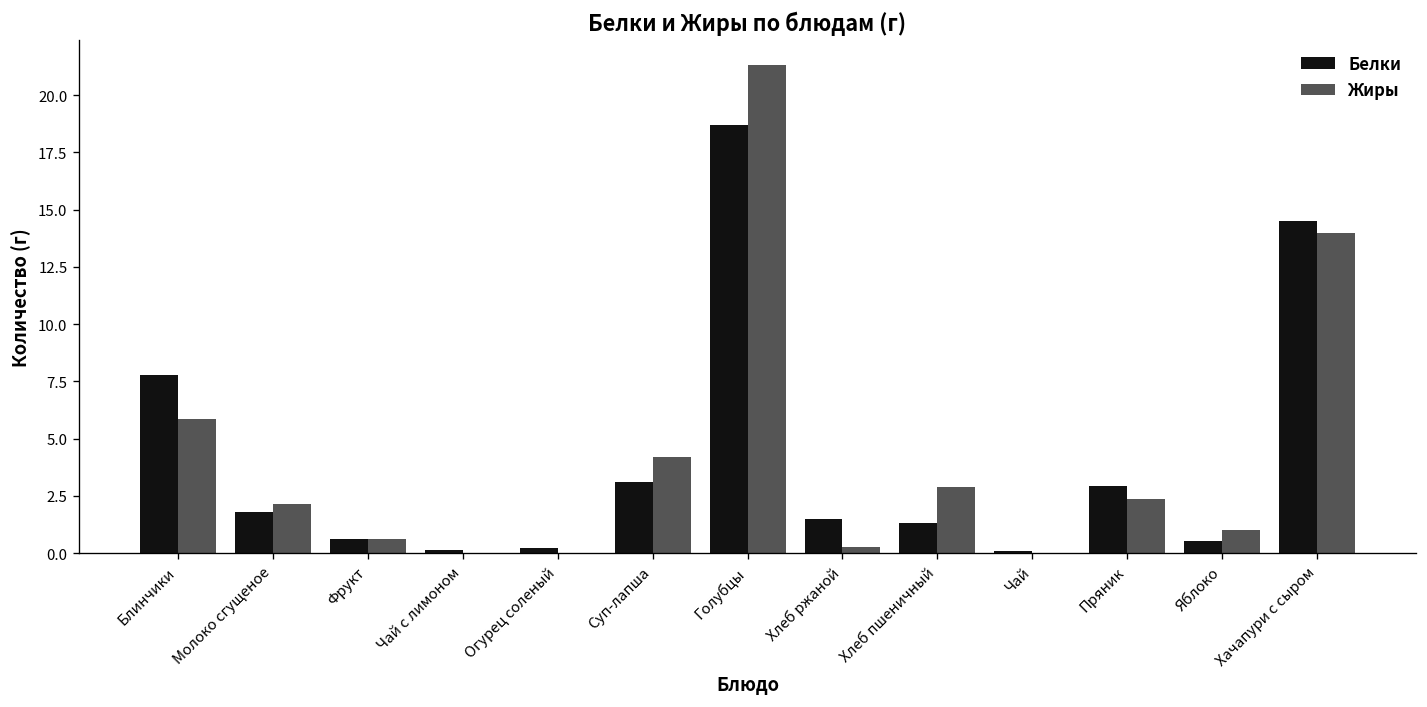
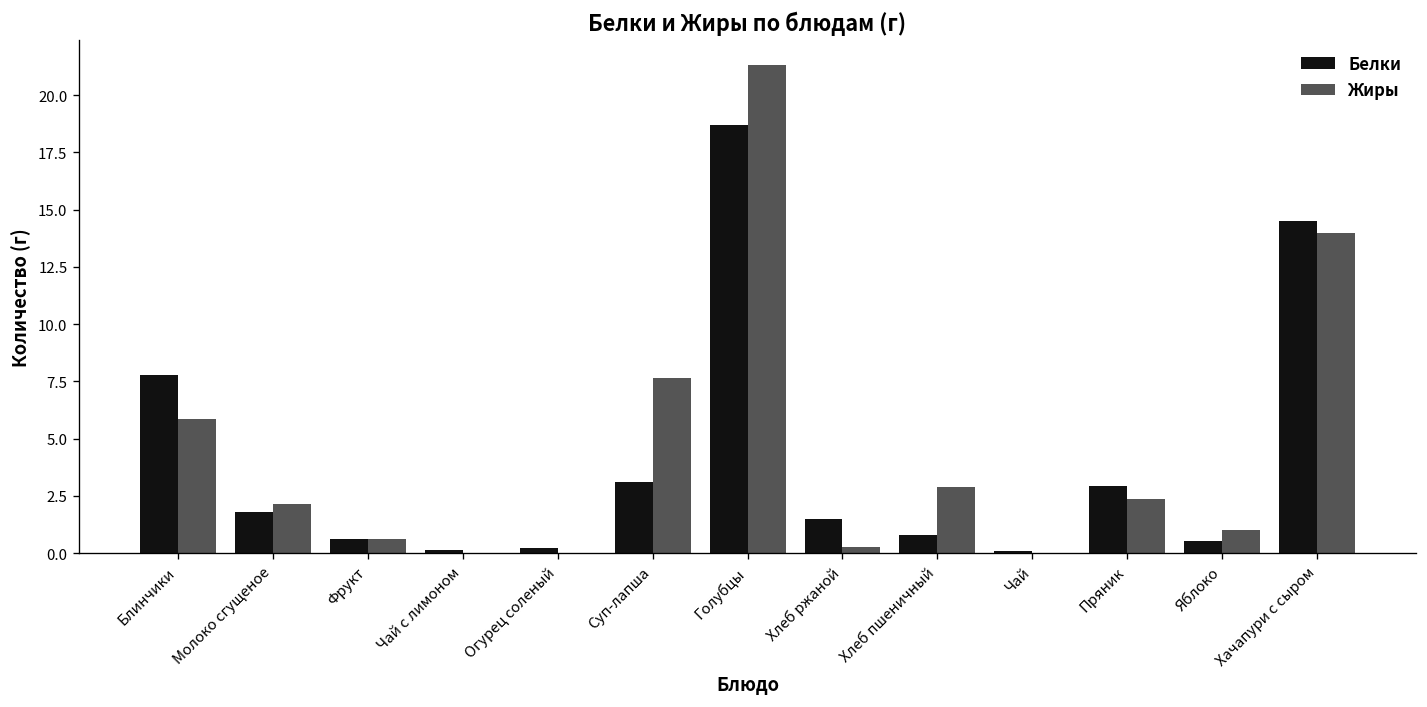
  {
    "Белки": {
      "Блинчики": 7.8,
      "Молоко сгущеное": 1.8,
      "Фрукт": 0.6,
      "Огурец соленый": 0.2,
      "Суп-лапша": 3.1,
      "Голубцы": 18.7,
      "Хлеб ржаной": 1.5,
-     "Хлеб пшеничный": 1.3,
+     "Хлеб пшеничный": 0.8,
      "Пряник": 3.0,
      "Яблоко": 0.5,
      "Хачапури с сыром": 14.5
    },
    "Жиры": {
      "Блинчики": 5.9,
      "Молоко сгущеное": 2.1,
      "Фрукт": 0.6,
-     "Суп-лапша": 4.2,
+     "Суп-лапша": 7.7,
      "Голубцы": 21.3,
      "Хлеб ржаной": 0.3,
      "Хлеб пшеничный": 2.9,
      "Пряник": 2.4,
      "Яблоко": 1.0,
      "Хачапури с сыром": 14.0
    }
  }
